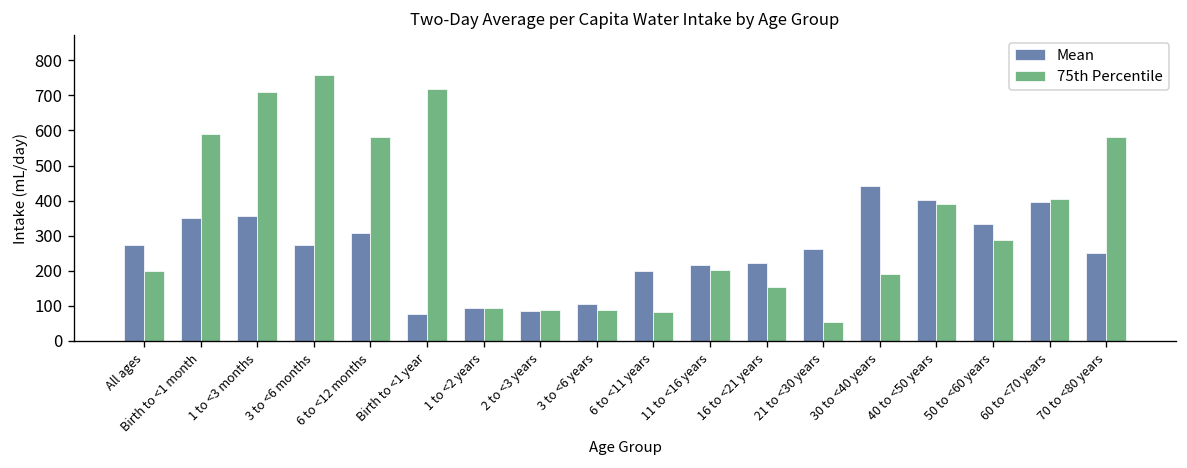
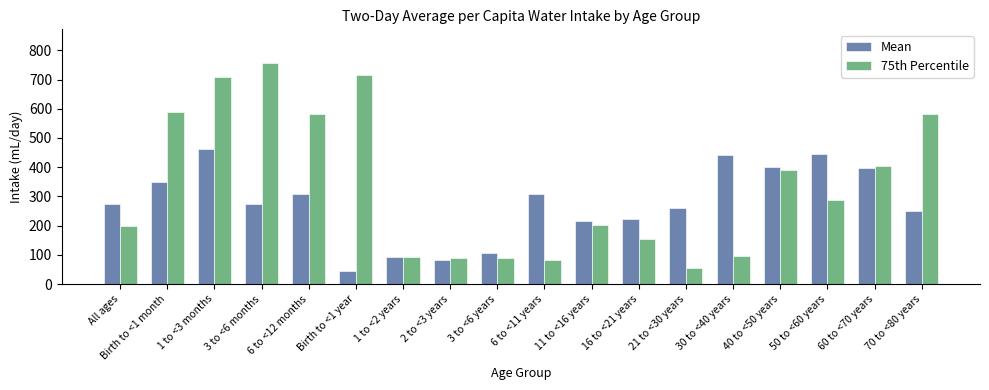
  {
    "Mean": {
      "All ages": 270,
      "Birth to <1 month": 350,
-     "1 to <3 months": 360,
+     "1 to <3 months": 460,
      "3 to <6 months": 270,
      "6 to <12 months": 310,
-     "Birth to <1 year": 80,
+     "Birth to <1 year": 50,
      "1 to <2 years": 90,
      "2 to <3 years": 80,
      "3 to <6 years": 110,
-     "6 to <11 years": 200,
+     "6 to <11 years": 310,
      "11 to <16 years": 220,
      "16 to <21 years": 220,
      "21 to <30 years": 260,
      "30 to <40 years": 440,
      "40 to <50 years": 400,
-     "50 to <60 years": 330,
+     "50 to <60 years": 450,
      "60 to <70 years": 400,
      "70 to <80 years": 250
    },
    "75th Percentile": {
      "All ages": 200,
      "Birth to <1 month": 590,
      "1 to <3 months": 710,
      "3 to <6 months": 760,
      "6 to <12 months": 580,
      "Birth to <1 year": 720,
      "1 to <2 years": 90,
      "2 to <3 years": 90,
      "3 to <6 years": 90,
      "6 to <11 years": 80,
      "11 to <16 years": 200,
      "16 to <21 years": 150,
      "21 to <30 years": 60,
-     "30 to <40 years": 190,
+     "30 to <40 years": 100,
      "40 to <50 years": 390,
      "50 to <60 years": 290,
      "60 to <70 years": 400,
      "70 to <80 years": 580
    }
  }
